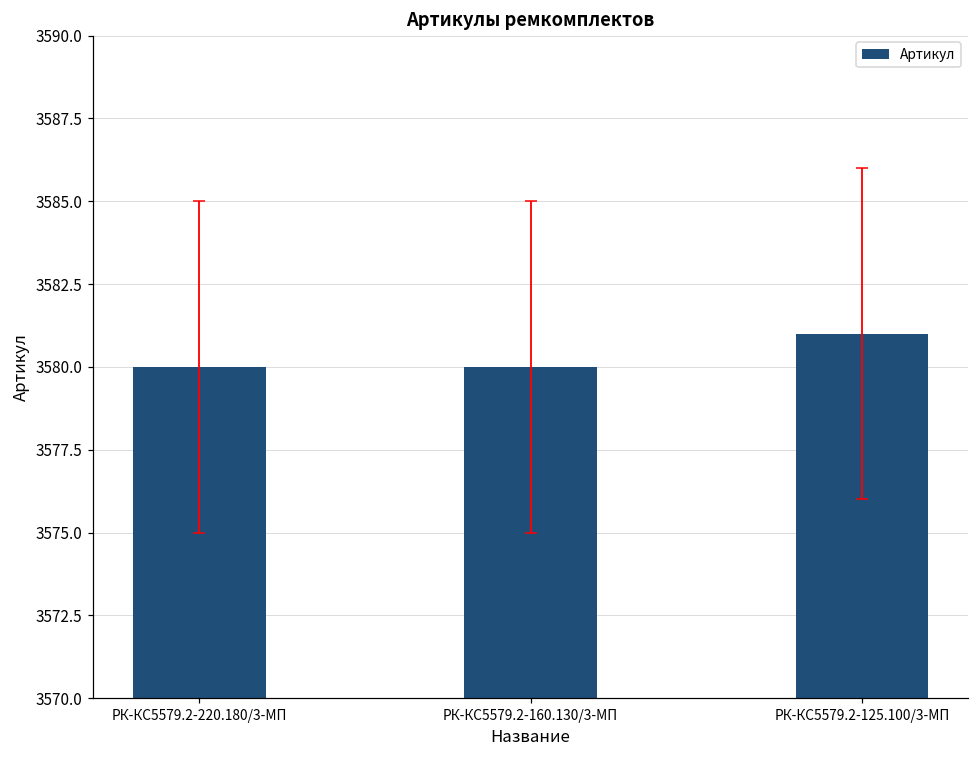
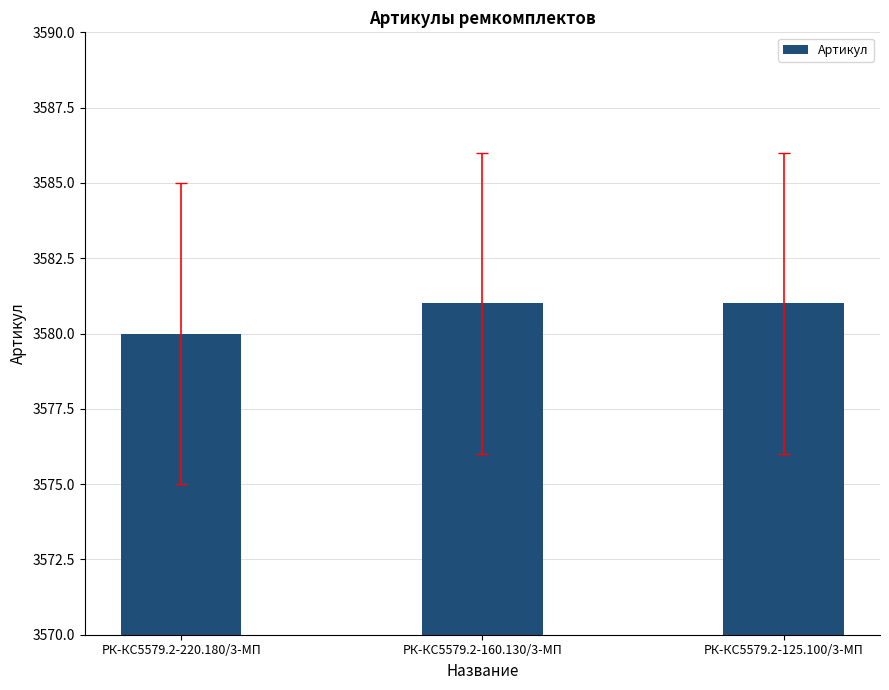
  {
    "Артикул": {
      "РК-КС5579.2-220.180/3-МП": 3580,
-     "РК-КС5579.2-160.130/3-МП": 3580,
+     "РК-КС5579.2-160.130/3-МП": 3581,
      "РК-КС5579.2-125.100/3-МП": 3581
    }
  }
